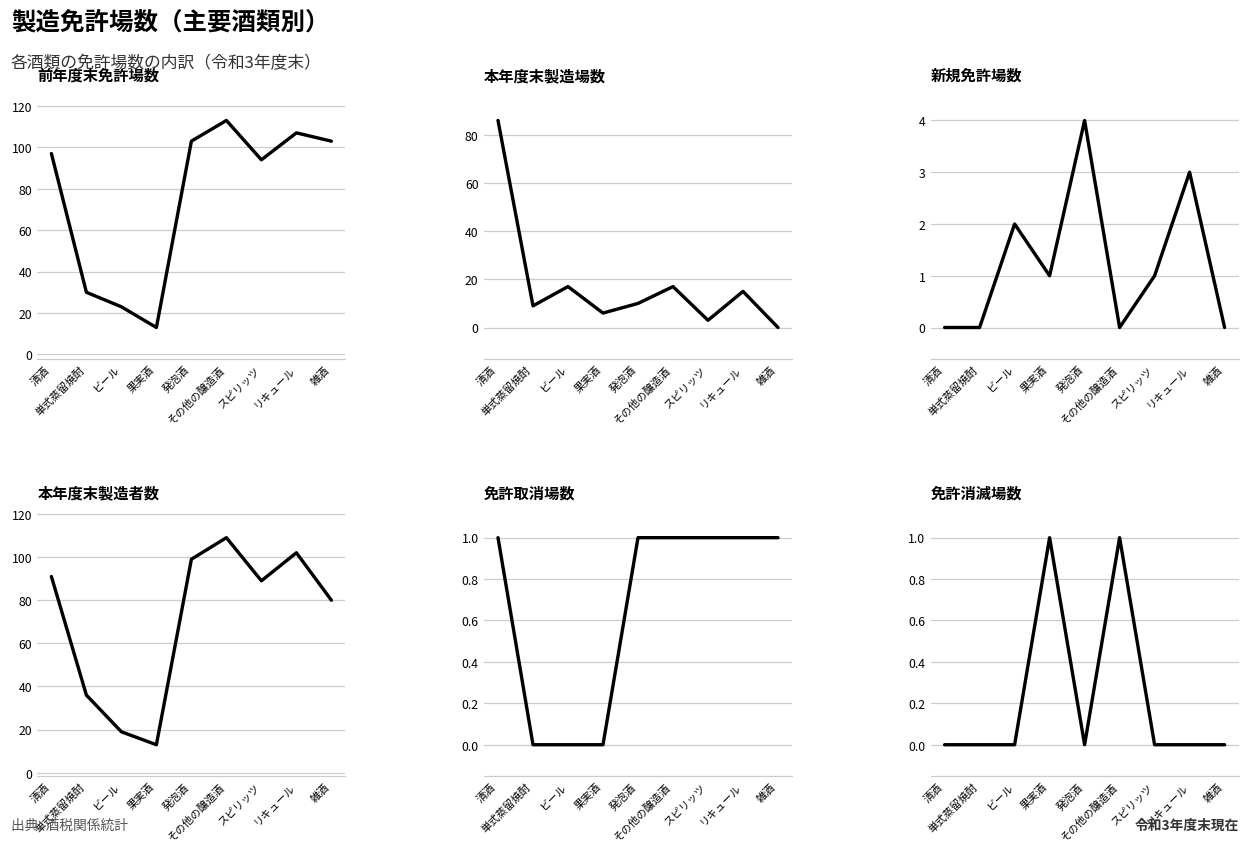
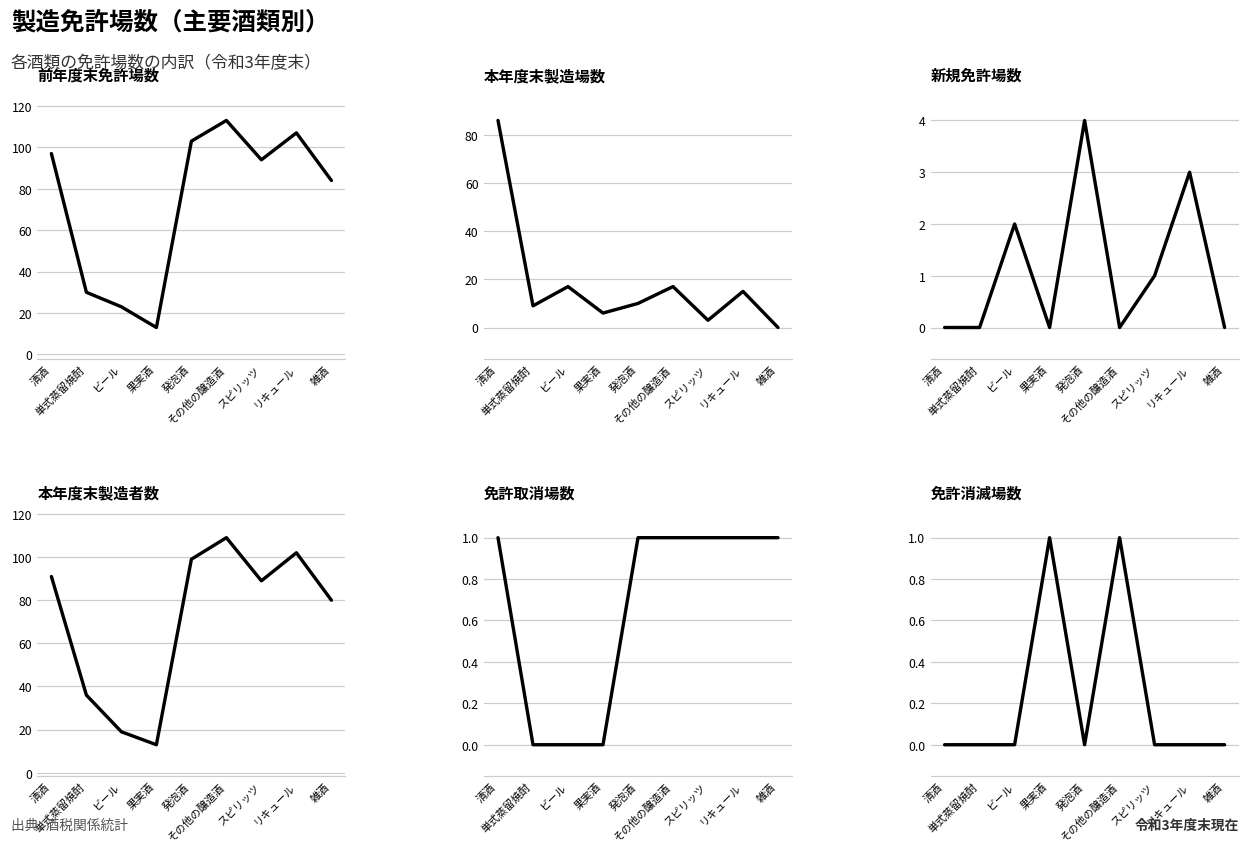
  {
    "前年度末免許場数": {
      "清酒": 97,
      "単式蒸留焼酎": 30,
      "ビール": 23,
      "果実酒": 13,
      "発泡酒": 103,
      "その他の醸造酒": 113,
      "スピリッツ": 94,
      "リキュール": 107,
-     "雑酒": 103
+     "雑酒": 84
    },
    "本年度末製造場数": {
      "清酒": 86,
      "単式蒸留焼酎": 9,
      "ビール": 17,
      "果実酒": 6,
      "発泡酒": 10,
      "その他の醸造酒": 17,
      "スピリッツ": 3,
      "リキュール": 15,
      "雑酒": 0
    },
    "新規免許場数": {
      "清酒": 0,
      "単式蒸留焼酎": 0,
      "ビール": 2,
-     "果実酒": 1,
+     "果実酒": 0,
      "発泡酒": 4,
      "その他の醸造酒": 0,
      "スピリッツ": 1,
      "リキュール": 3,
      "雑酒": 0
    },
    "本年度末製造者数": {
      "清酒": 91,
      "単式蒸留焼酎": 36,
      "ビール": 19,
      "果実酒": 13,
      "発泡酒": 99,
      "その他の醸造酒": 109,
      "スピリッツ": 89,
      "リキュール": 102,
      "雑酒": 80
    },
    "免許取消場数": {
      "清酒": 1.00,
      "単式蒸留焼酎": 0.00,
      "ビール": 0.00,
      "果実酒": 0.00,
      "発泡酒": 1.00,
      "その他の醸造酒": 1.00,
      "スピリッツ": 1.00,
      "リキュール": 1.00,
      "雑酒": 1.00
    },
    "免許消滅場数": {
      "清酒": 0.00,
      "単式蒸留焼酎": 0.00,
      "ビール": 0.00,
      "果実酒": 1.00,
      "発泡酒": 0.00,
      "その他の醸造酒": 1.00,
      "スピリッツ": 0.00,
      "リキュール": 0.00,
      "雑酒": 0.00
    }
  }
